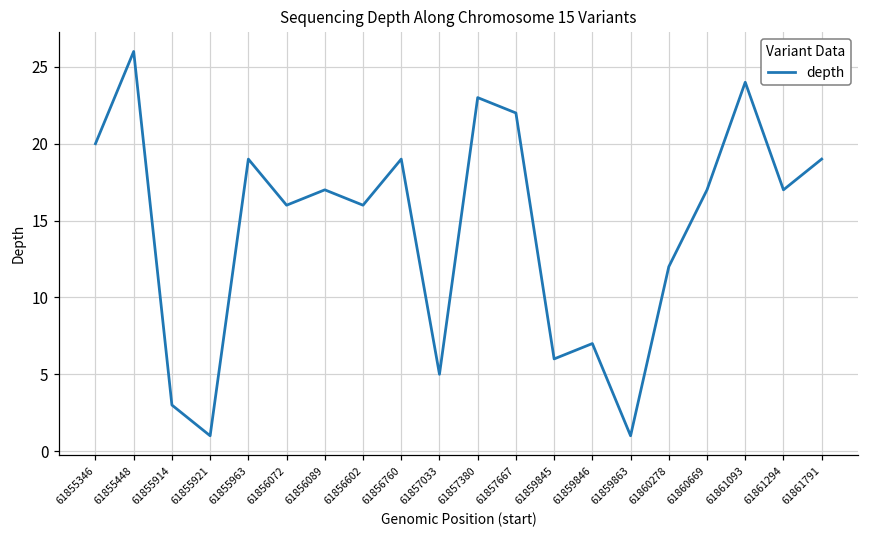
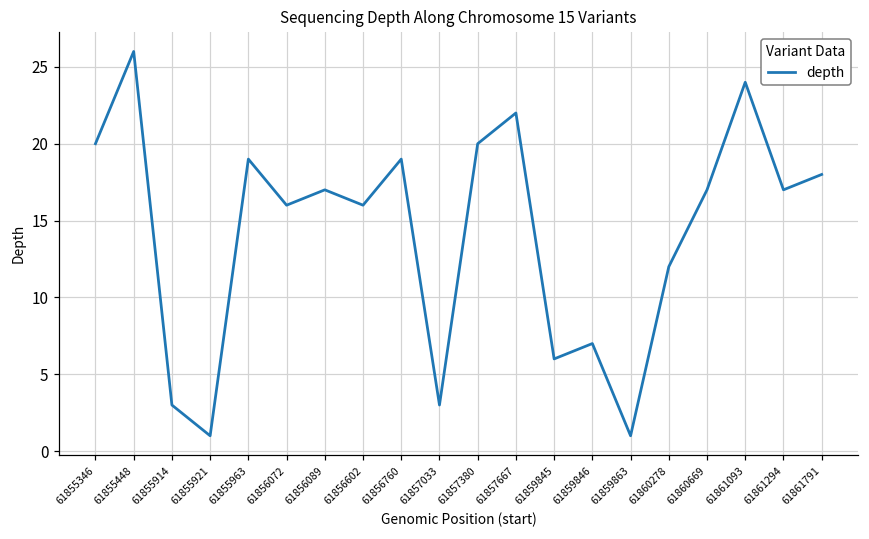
  {
    "61855346": 20,
    "61855448": 26,
    "61855914": 3,
    "61855921": 1,
    "61855963": 19,
    "61856072": 16,
    "61856089": 17,
    "61856602": 16,
    "61856760": 19,
-   "61857033": 5,
-   "61857380": 23,
+   "61857033": 3,
+   "61857380": 20,
    "61857667": 22,
    "61859845": 6,
    "61859846": 7,
    "61859863": 1,
    "61860278": 12,
    "61860669": 17,
    "61861093": 24,
    "61861294": 17,
-   "61861791": 19
+   "61861791": 18
  }
